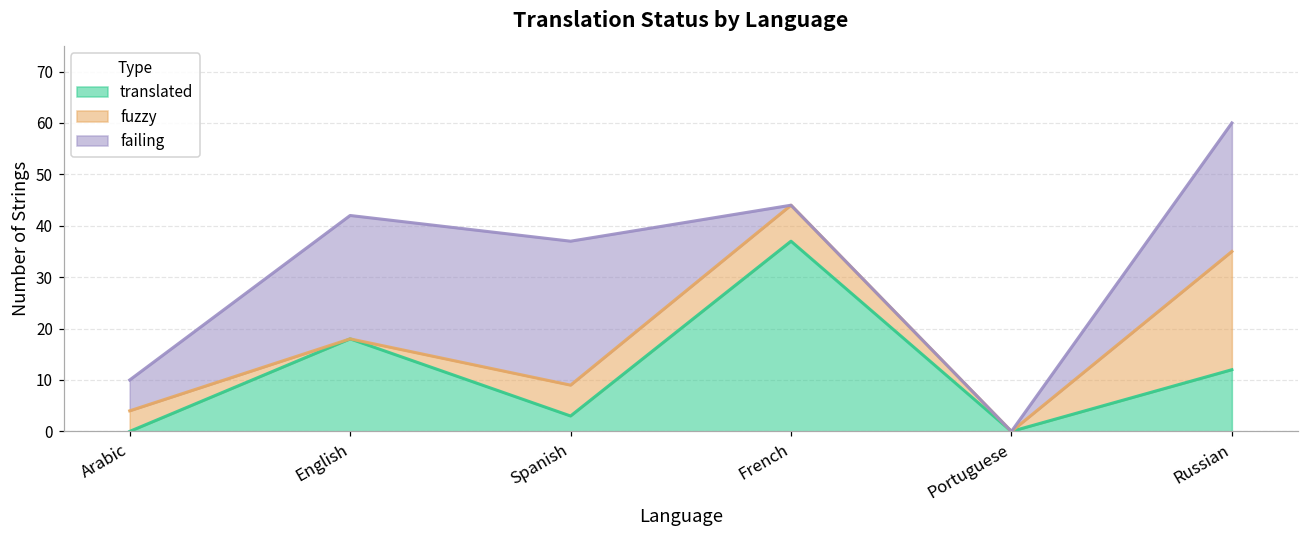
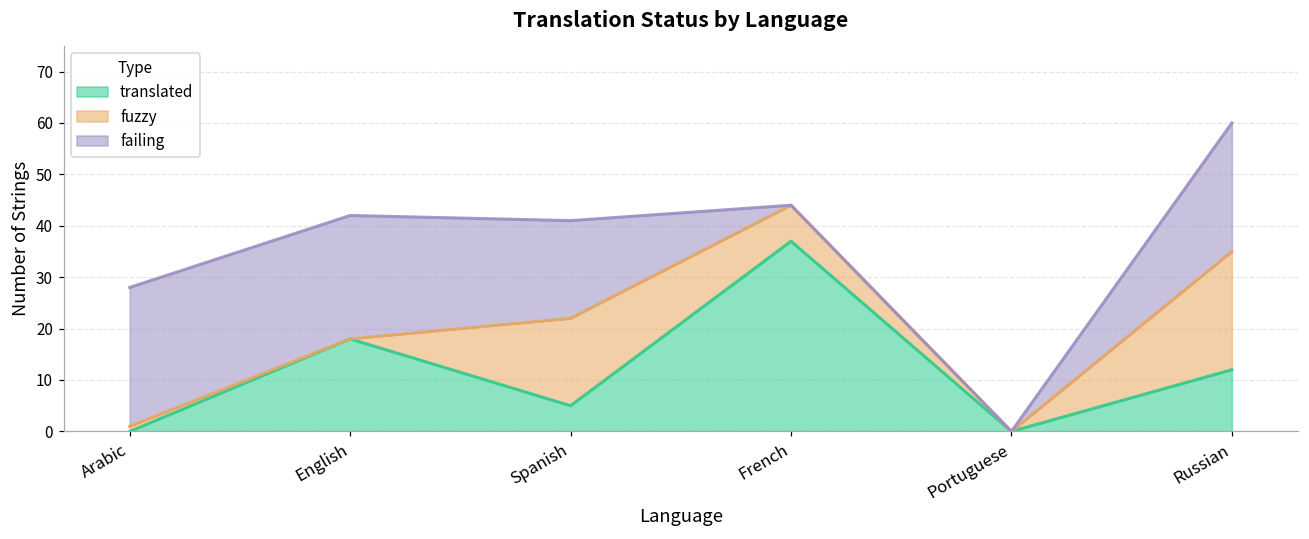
  {
    "translated": {
      "Arabic": 0,
-     "Spanish": 3,
+     "Spanish": 5,
      "French": 37,
      "Russian": 12
    },
    "fuzzy": {
-     "Arabic": 4,
-     "Spanish": 6,
+     "Arabic": 1,
+     "Spanish": 17,
      "Russian": 23
    },
    "failing": {
-     "Arabic": 6,
+     "Arabic": 27,
      "English": 24,
-     "Spanish": 28,
+     "Spanish": 19,
      "Russian": 25
    }
  }
